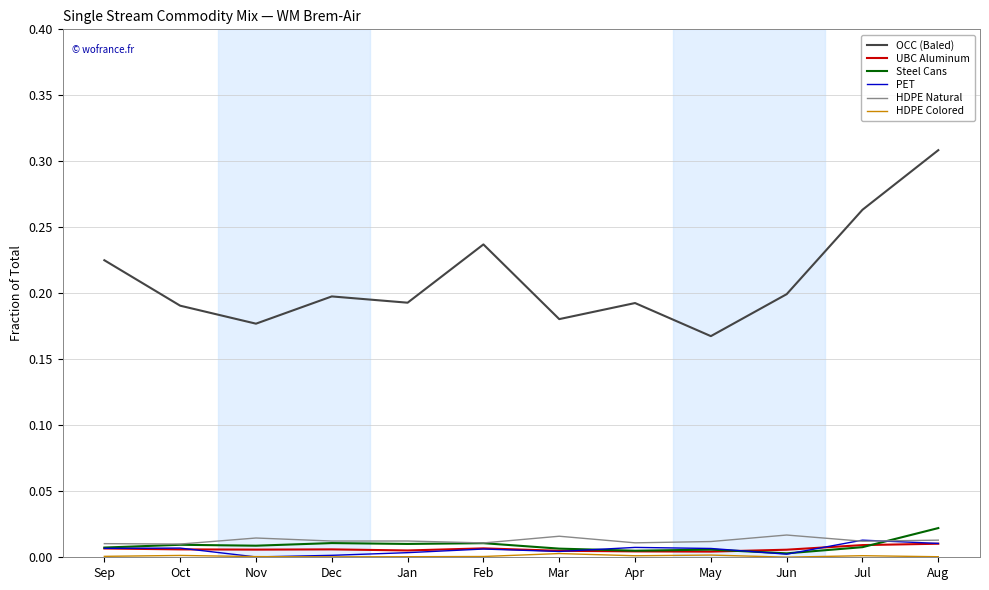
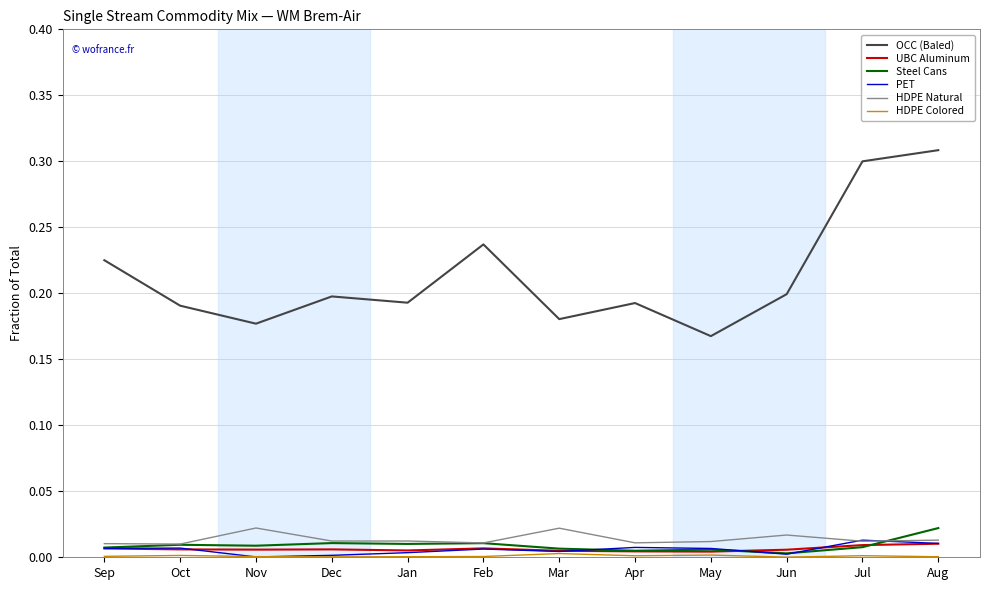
  {
    "OCC (Baled)": {
      "Sep": 0.225,
      "Oct": 0.191,
      "Nov": 0.177,
      "Dec": 0.198,
      "Jan": 0.193,
      "Feb": 0.237,
      "Mar": 0.180,
      "Apr": 0.193,
      "May": 0.168,
      "Jun": 0.199,
-     "Jul": 0.263,
+     "Jul": 0.300,
      "Aug": 0.308
    },
    "UBC Aluminum": {
      "Nov": 0.006,
      "Dec": 0.006,
      "Jun": 0.006
    },
    "Steel Cans": {
      "Nov": 0.009,
      "Jan": 0.010,
      "Aug": 0.022
    },
    "PET": {
      "Apr": 0.007
    },
    "HDPE Natural": {
      "Sep": 0.010,
-     "Nov": 0.015,
+     "Nov": 0.022,
      "Jan": 0.012,
-     "Mar": 0.016,
+     "Mar": 0.022,
      "Apr": 0.011,
      "May": 0.012,
      "Jun": 0.017,
      "Aug": 0.013
    },
    "HDPE Colored": {
      "Sep": 0.001,
      "Oct": 0.001,
      "Jan": 0.000,
      "Feb": 0.001,
      "Apr": 0.001,
      "May": 0.002,
      "Jun": 0.000,
      "Jul": 0.001,
      "Aug": 0.000
    }
  }
